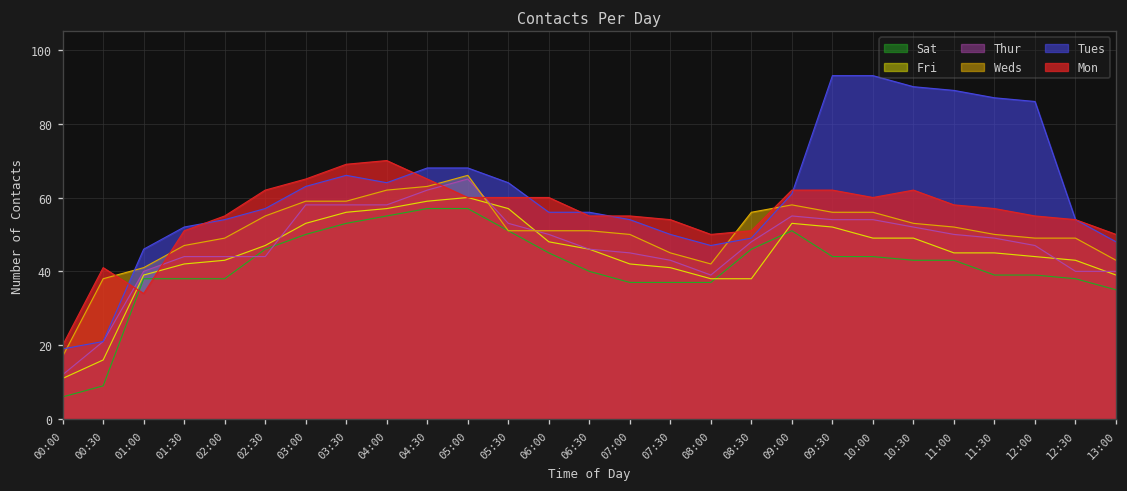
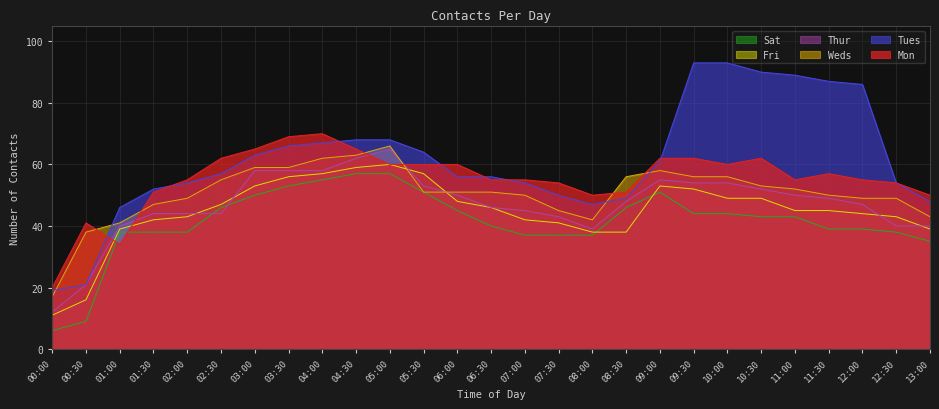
  {
    "Sat": {
      "00:00": 6,
      "00:30": 9,
      "01:00": 38,
      "01:30": 38,
      "02:00": 38,
      "02:30": 46,
      "03:00": 50,
      "03:30": 53,
      "04:00": 55,
      "04:30": 57,
      "05:00": 57,
      "06:00": 45,
      "06:30": 40,
      "07:00": 37,
      "07:30": 37,
      "08:00": 37,
      "08:30": 46,
      "09:00": 51,
      "09:30": 44,
      "10:00": 44,
      "10:30": 43,
      "11:00": 43,
      "11:30": 39,
      "12:00": 39,
      "12:30": 38,
      "13:00": 35
    },
    "Thur": {
      "00:00": 12,
      "01:00": 40,
      "01:30": 44,
      "02:00": 44,
      "02:30": 44,
      "03:00": 58,
      "03:30": 58,
      "04:00": 58,
      "04:30": 62,
      "05:00": 65,
      "05:30": 53,
      "06:00": 50,
      "07:00": 45,
      "07:30": 43,
      "08:00": 39,
      "08:30": 48,
      "09:00": 55,
      "09:30": 54,
      "10:00": 54,
      "10:30": 52,
      "11:00": 50,
      "11:30": 49,
      "12:00": 47,
      "12:30": 40,
      "13:00": 40
    },
    "Tues": {
      "00:00": 19,
      "01:00": 46,
      "01:30": 52,
      "02:00": 54,
      "02:30": 57,
      "03:00": 63,
      "03:30": 66,
-     "04:00": 64,
+     "04:00": 67,
      "04:30": 68,
      "05:00": 68,
      "05:30": 64,
      "06:00": 56,
      "06:30": 56,
      "07:00": 54,
      "07:30": 50,
      "08:00": 47,
      "08:30": 49,
      "09:00": 61,
      "09:30": 93,
      "10:00": 93,
      "10:30": 90,
      "11:00": 89,
      "11:30": 87,
      "12:00": 86,
      "13:00": 48
    },
    "Mon": {
      "00:00": 20,
      "00:30": 41,
      "01:00": 34,
      "01:30": 51,
      "02:00": 55,
      "02:30": 62,
      "03:00": 65,
      "03:30": 69,
      "04:00": 70,
      "04:30": 65,
      "05:30": 60,
      "06:00": 60,
      "06:30": 55,
      "07:00": 55,
      "07:30": 54,
      "08:00": 50,
      "08:30": 51,
      "09:00": 62,
      "09:30": 62,
      "10:00": 60,
      "10:30": 62,
-     "11:00": 58,
+     "11:00": 55,
      "11:30": 57,
      "12:00": 55,
      "13:00": 50
    }
  }
